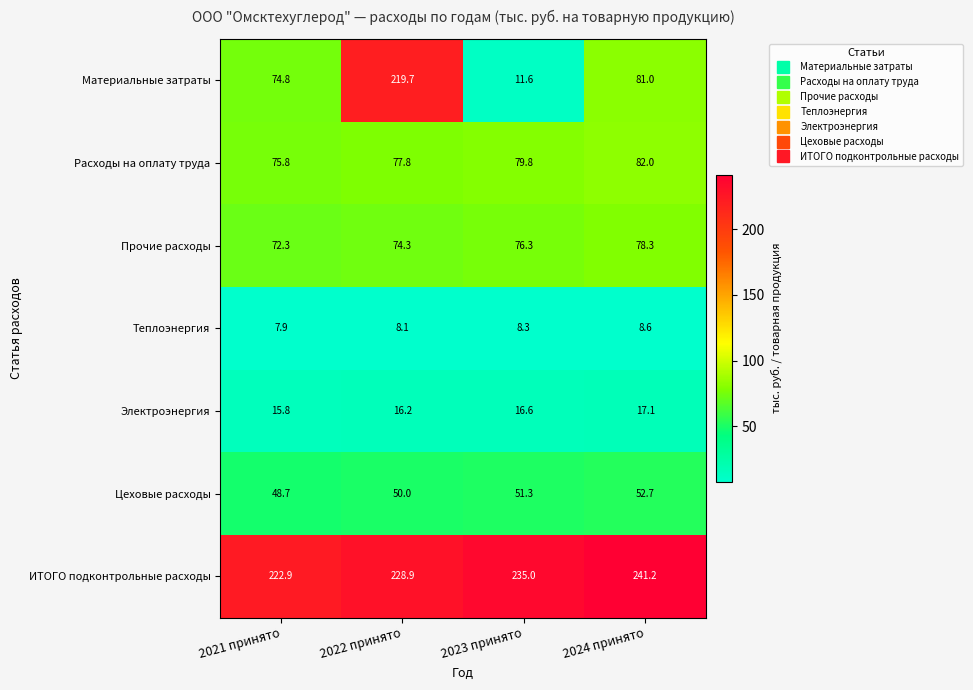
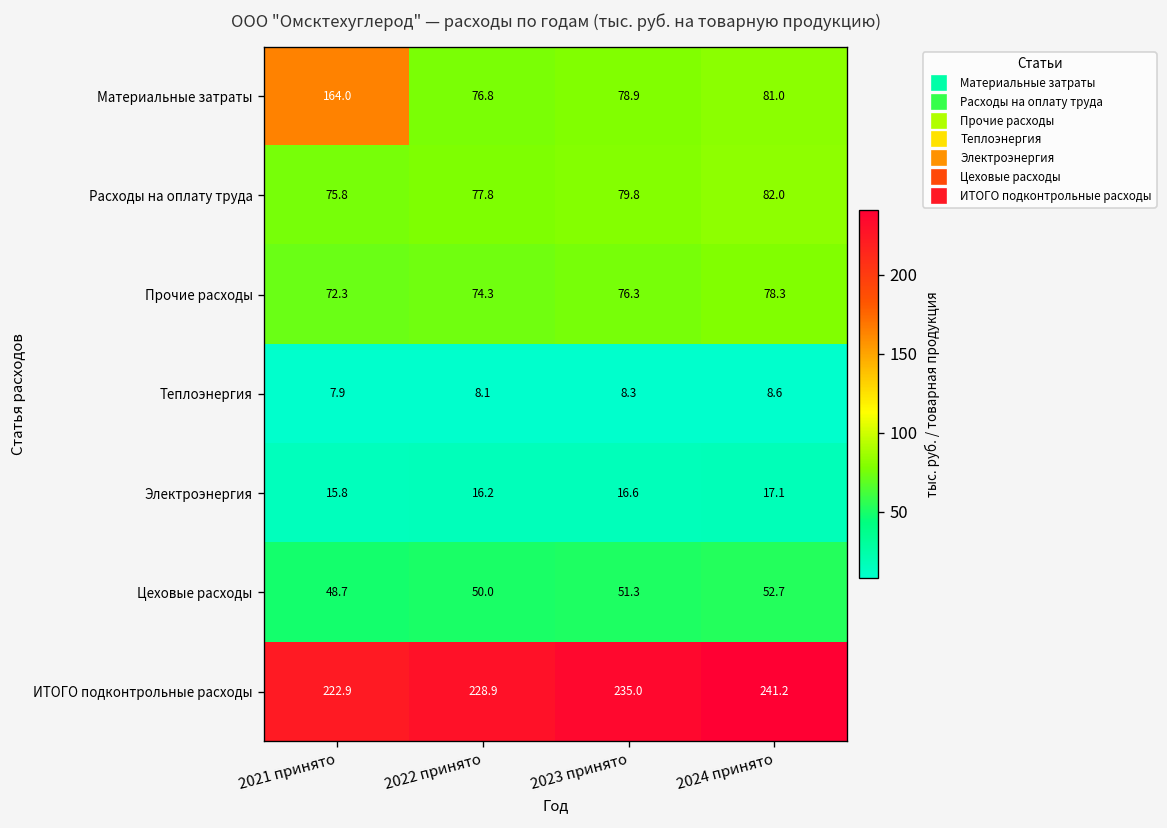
  {
    "Материальные затраты": {
-     "2021 принято": 74.8,
-     "2022 принято": 219.7,
-     "2023 принято": 11.6,
+     "2021 принято": 164.0,
+     "2022 принято": 76.8,
+     "2023 принято": 78.9,
      "2024 принято": 81.0
    },
    "Расходы на оплату труда": {
      "2021 принято": 75.8,
      "2022 принято": 77.8,
      "2023 принято": 79.8,
      "2024 принято": 82.0
    },
    "Прочие расходы": {
      "2021 принято": 72.3,
      "2022 принято": 74.3,
      "2023 принято": 76.3,
      "2024 принято": 78.3
    },
    "Теплоэнергия": {
      "2021 принято": 7.9,
      "2022 принято": 8.1,
      "2023 принято": 8.3,
      "2024 принято": 8.6
    },
    "Электроэнергия": {
      "2021 принято": 15.8,
      "2022 принято": 16.2,
      "2023 принято": 16.6,
      "2024 принято": 17.1
    },
    "Цеховые расходы": {
      "2021 принято": 48.7,
      "2022 принято": 50.0,
      "2023 принято": 51.3,
      "2024 принято": 52.7
    },
    "ИТОГО подконтрольные расходы": {
      "2021 принято": 222.9,
      "2022 принято": 228.9,
      "2023 принято": 235.0,
      "2024 принято": 241.2
    }
  }
